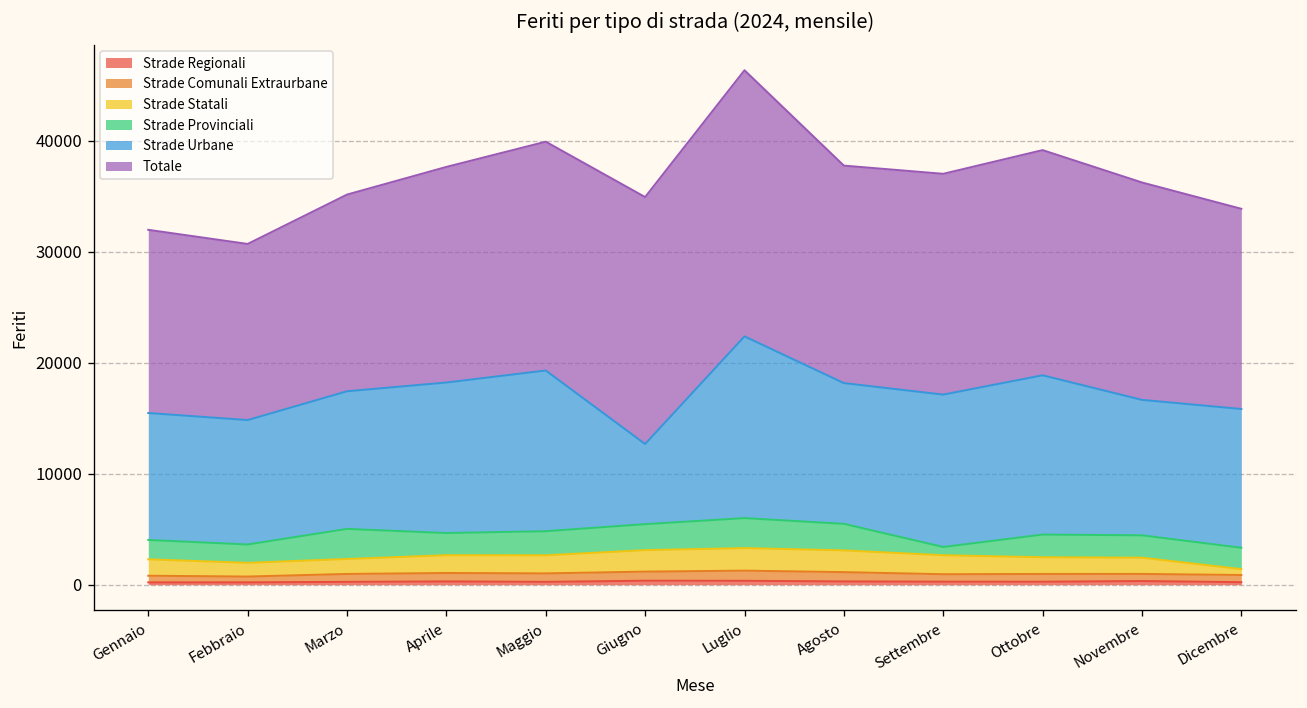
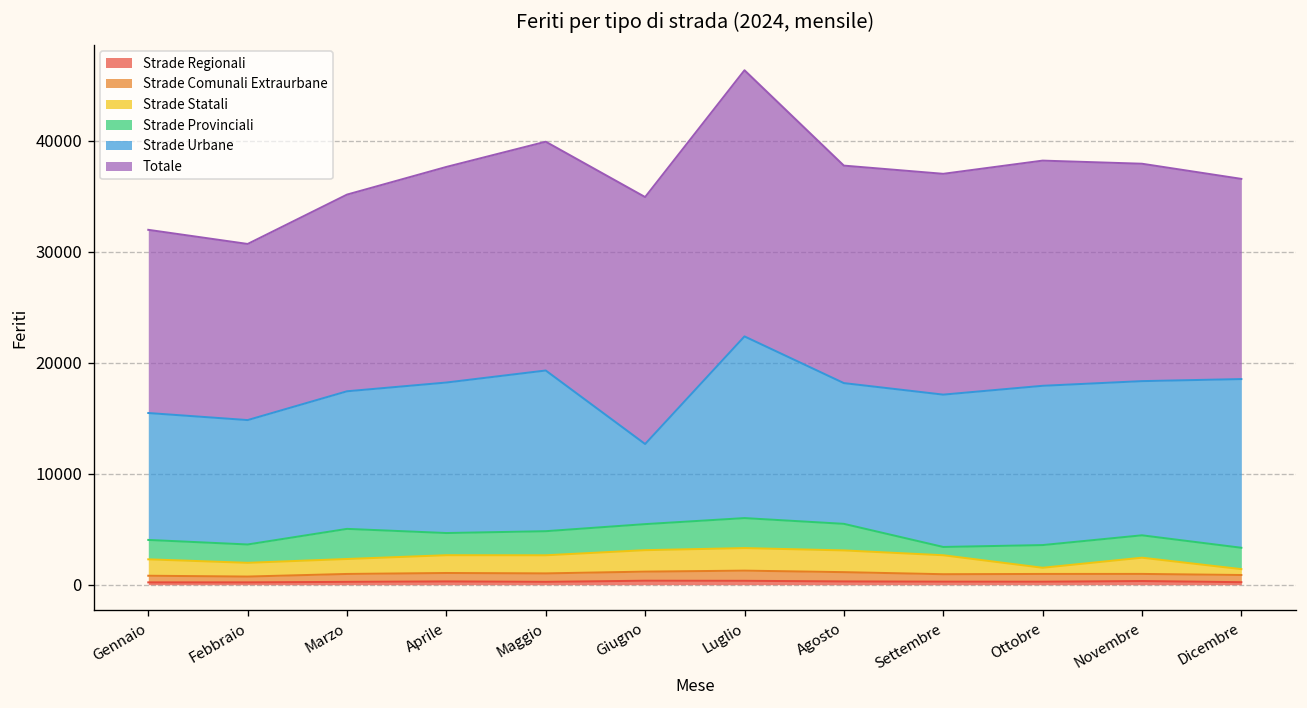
  {
    "Strade Statali": {
      "Gennaio": 1000,
      "Febbraio": 1000,
      "Marzo": 1000,
      "Aprile": 2000,
      "Maggio": 2000,
      "Giugno": 2000,
      "Luglio": 2000,
      "Agosto": 2000,
      "Settembre": 2000,
-     "Ottobre": 2000,
+     "Ottobre": 1000,
      "Novembre": 1000,
      "Dicembre": 1000
    },
    "Strade Provinciali": {
      "Gennaio": 2000,
      "Febbraio": 2000,
      "Marzo": 3000,
      "Aprile": 2000,
      "Maggio": 2000,
      "Giugno": 2000,
      "Luglio": 3000,
      "Agosto": 2000,
      "Settembre": 1000,
      "Ottobre": 2000,
      "Novembre": 2000,
      "Dicembre": 2000
    },
    "Strade Urbane": {
      "Gennaio": 11000,
      "Febbraio": 11000,
      "Marzo": 12000,
      "Aprile": 14000,
      "Maggio": 14000,
      "Giugno": 7000,
      "Luglio": 16000,
      "Agosto": 13000,
      "Settembre": 14000,
      "Ottobre": 14000,
-     "Novembre": 12000,
-     "Dicembre": 13000
+     "Novembre": 14000,
+     "Dicembre": 15000
    },
    "Totale": {
      "Gennaio": 17000,
      "Febbraio": 16000,
      "Marzo": 18000,
      "Aprile": 19000,
      "Maggio": 21000,
      "Giugno": 22000,
      "Luglio": 24000,
      "Agosto": 20000,
      "Settembre": 20000,
      "Ottobre": 20000,
      "Novembre": 20000,
      "Dicembre": 18000
    }
  }
